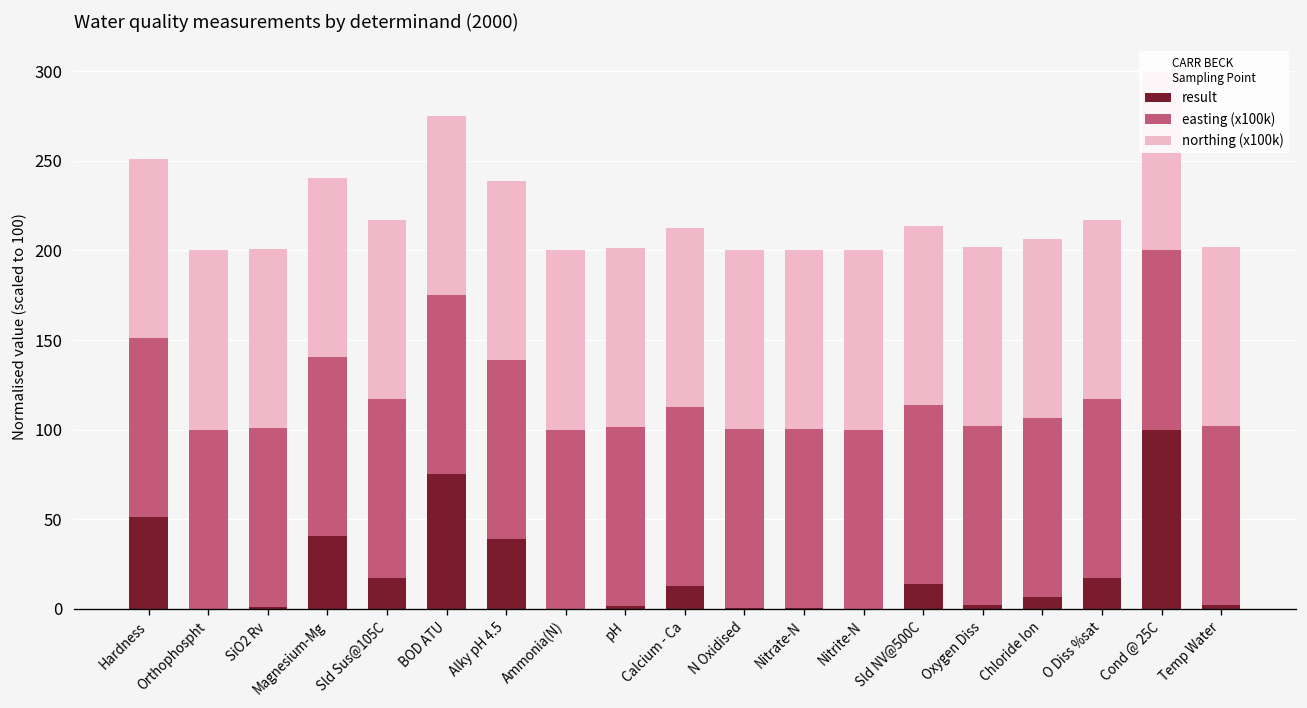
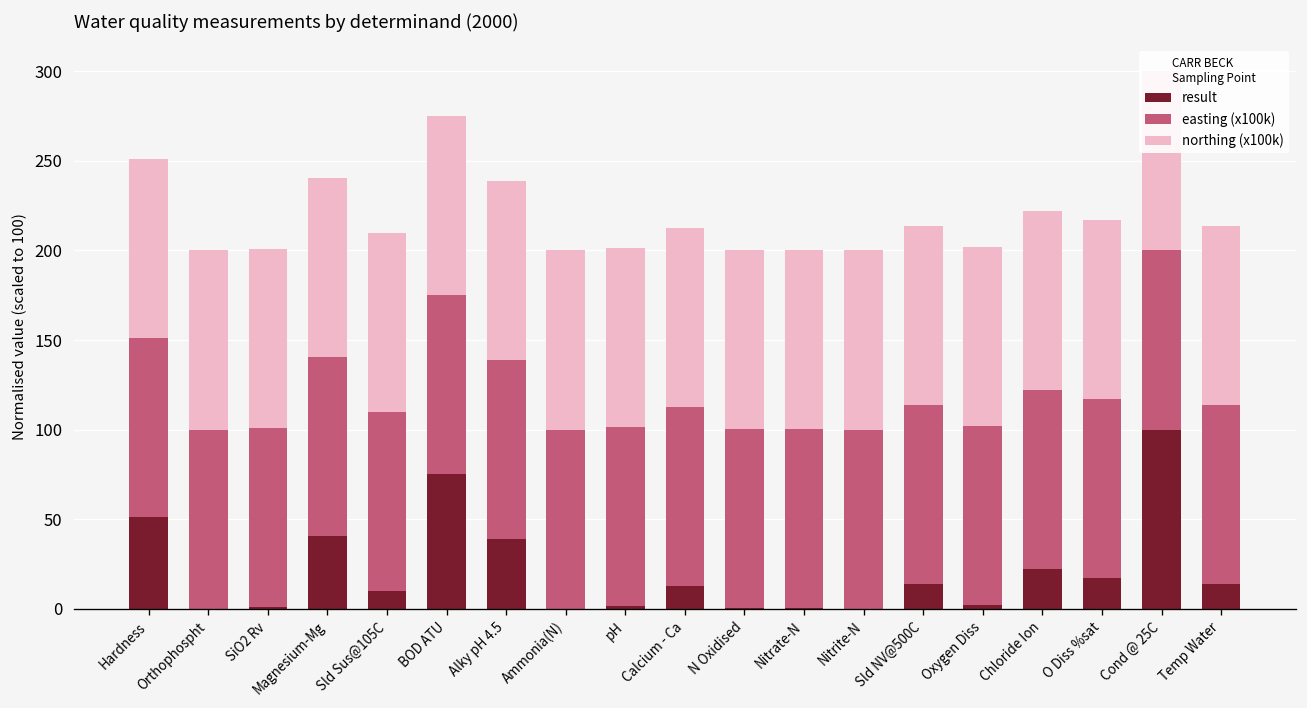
  {
    "result": {
      "Hardness": 51,
      "Magnesium-Mg": 41,
-     "Sld Sus@105C": 17,
+     "Sld Sus@105C": 10,
      "BOD ATU": 75,
      "Alky pH 4.5": 39,
      "Calcium - Ca": 12,
      "Sld NV@500C": 14,
      "Oxygen Diss": 2,
-     "Chloride Ion": 7,
+     "Chloride Ion": 22,
      "O Diss %sat": 17,
      "Cond @ 25C": 100,
-     "Temp Water": 2
+     "Temp Water": 14
    },
    "easting (x100k)": {
      "Hardness": 100,
      "Orthophospht": 100,
      "SiO2 Rv": 100,
      "Magnesium-Mg": 100,
      "Sld Sus@105C": 100,
      "BOD ATU": 100,
      "Alky pH 4.5": 100,
      "Ammonia(N)": 100,
      "pH": 100,
      "Calcium - Ca": 100,
      "N Oxidised": 100,
      "Nitrate-N": 100,
      "Nitrite-N": 100,
      "Sld NV@500C": 100,
      "Oxygen Diss": 100,
      "Chloride Ion": 100,
      "O Diss %sat": 100,
      "Cond @ 25C": 100,
      "Temp Water": 100
    },
    "northing (x100k)": {
      "Hardness": 100,
      "Orthophospht": 100,
      "SiO2 Rv": 100,
      "Magnesium-Mg": 100,
      "Sld Sus@105C": 100,
      "BOD ATU": 100,
      "Alky pH 4.5": 100,
      "Ammonia(N)": 100,
      "pH": 100,
      "Calcium - Ca": 100,
      "N Oxidised": 100,
      "Nitrate-N": 100,
      "Nitrite-N": 100,
      "Sld NV@500C": 100,
      "Oxygen Diss": 100,
      "Chloride Ion": 100,
      "O Diss %sat": 100,
      "Temp Water": 100
    }
  }
